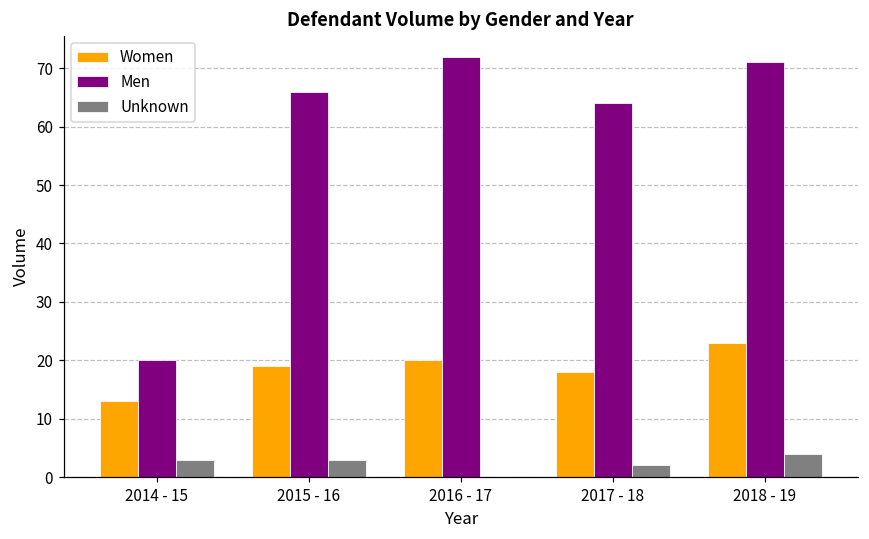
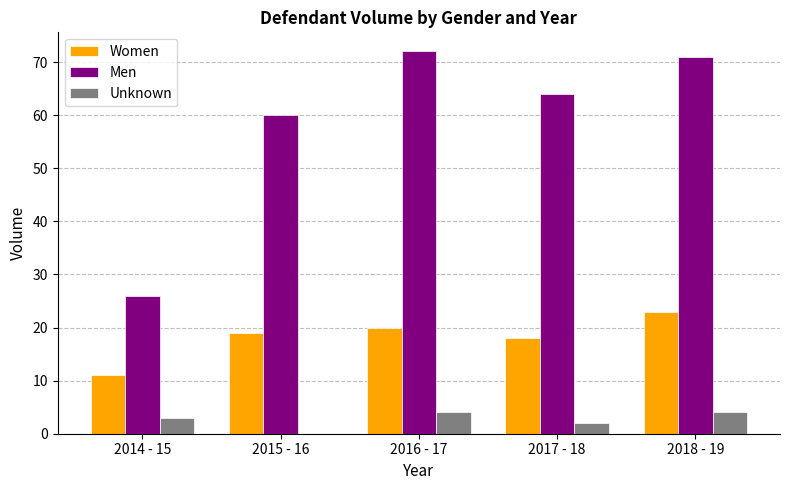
  {
    "Women": {
-     "2014 - 15": 13,
+     "2014 - 15": 11,
      "2015 - 16": 19,
      "2016 - 17": 20,
      "2017 - 18": 18,
      "2018 - 19": 23
    },
    "Men": {
-     "2014 - 15": 20,
-     "2015 - 16": 66,
+     "2014 - 15": 26,
+     "2015 - 16": 60,
      "2016 - 17": 72,
      "2017 - 18": 64,
      "2018 - 19": 71
    },
    "Unknown": {
      "2014 - 15": 3,
-     "2015 - 16": 3,
-     "2016 - 17": 0,
+     "2015 - 16": 0,
+     "2016 - 17": 4,
      "2017 - 18": 2,
      "2018 - 19": 4
    }
  }
